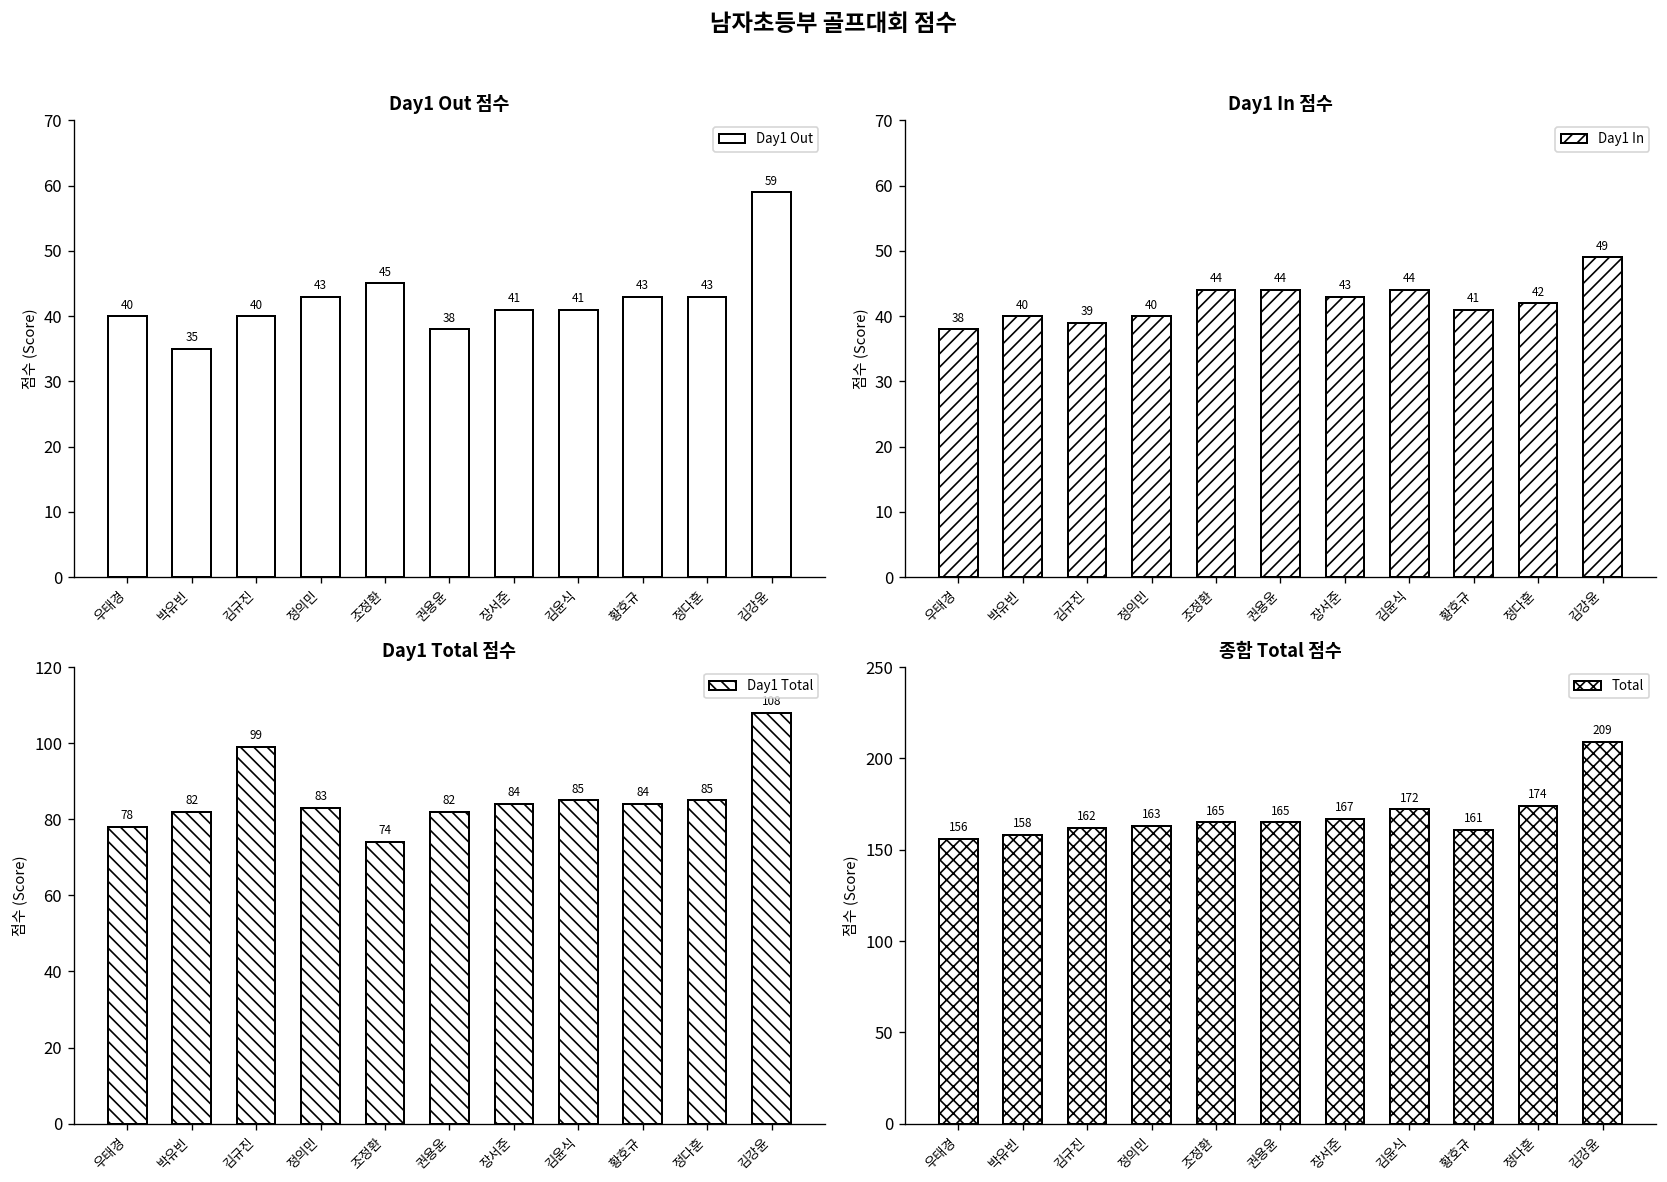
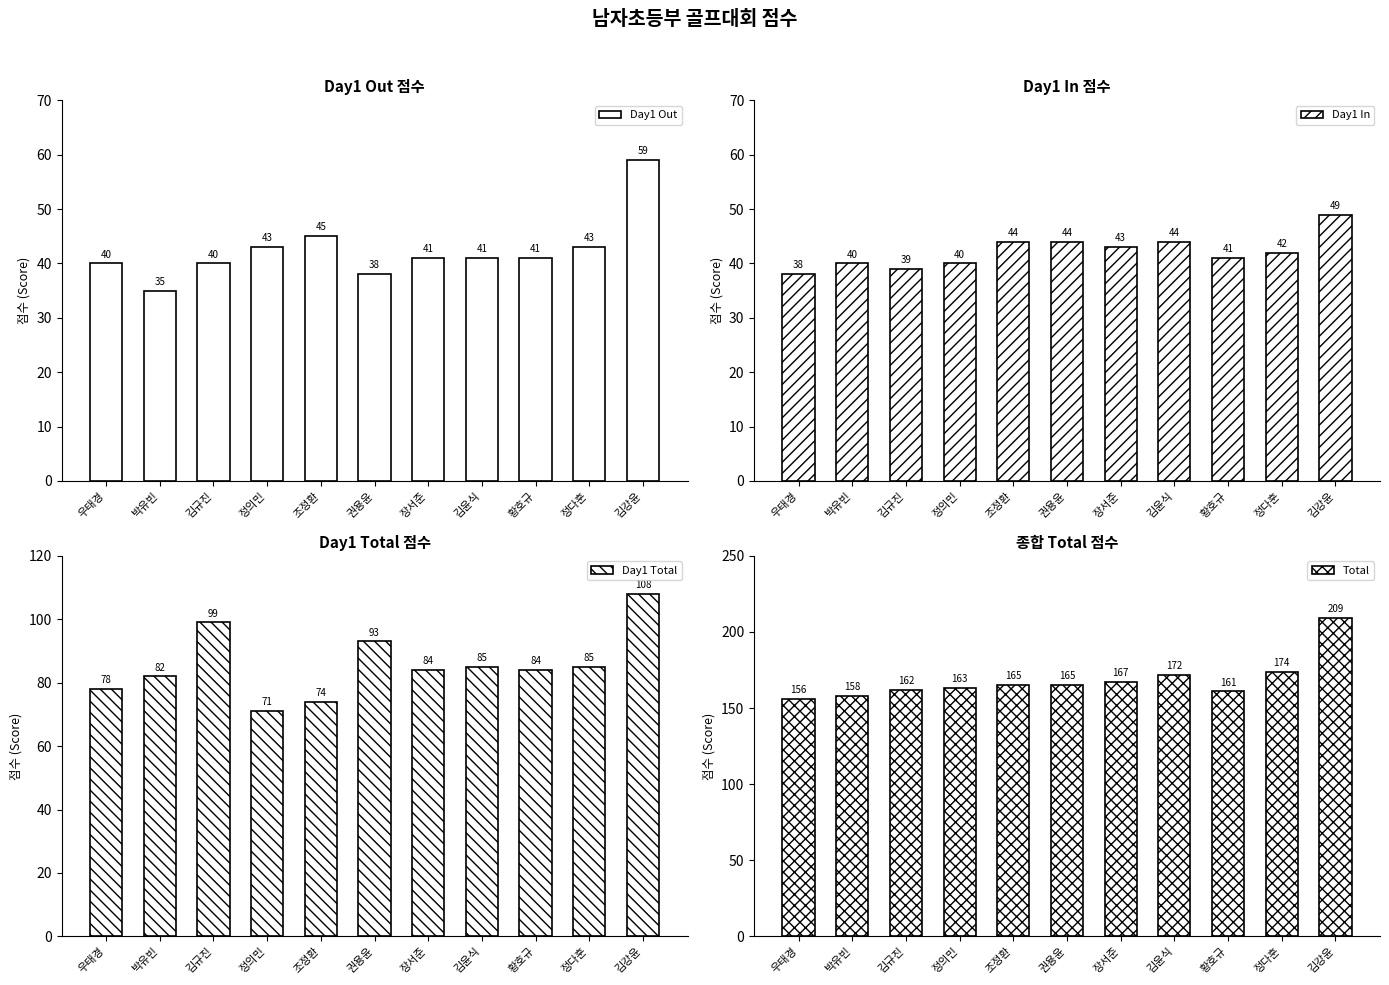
  {
    "Day1 Out 점수": {
      "우태경": 40,
      "박유빈": 35,
      "김규진": 40,
      "정의민": 43,
      "조정환": 45,
      "권용윤": 38,
      "장서준": 41,
      "김윤식": 41,
-     "황호규": 43,
+     "황호규": 41,
      "정다훈": 43,
      "김강윤": 59
    },
    "Day1 In 점수": {
      "우태경": 38,
      "박유빈": 40,
      "김규진": 39,
      "정의민": 40,
      "조정환": 44,
      "권용윤": 44,
      "장서준": 43,
      "김윤식": 44,
      "황호규": 41,
      "정다훈": 42,
      "김강윤": 49
    },
    "Day1 Total 점수": {
      "우태경": 78,
      "박유빈": 82,
      "김규진": 99,
-     "정의민": 83,
+     "정의민": 71,
      "조정환": 74,
-     "권용윤": 82,
+     "권용윤": 93,
      "장서준": 84,
      "김윤식": 85,
      "황호규": 84,
      "정다훈": 85
    },
    "종합 Total 점수": {
      "우태경": 156,
      "박유빈": 158,
      "김규진": 162,
      "정의민": 163,
      "조정환": 165,
      "권용윤": 165,
      "장서준": 167,
      "김윤식": 172,
      "황호규": 161,
      "정다훈": 174,
      "김강윤": 209
    }
  }
